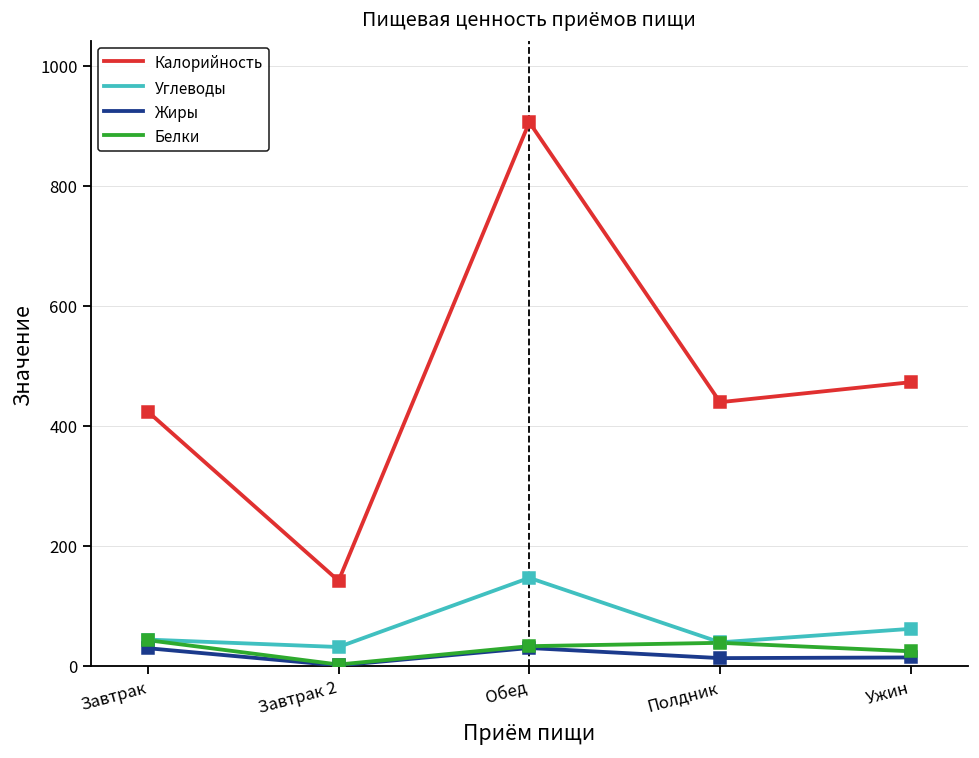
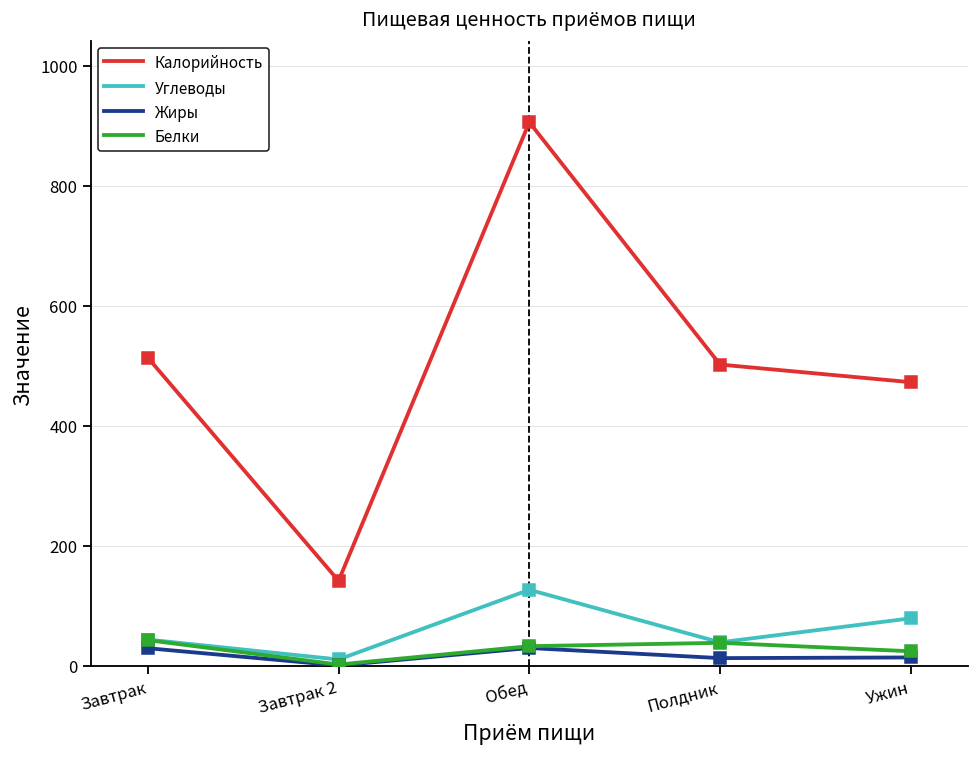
  {
    "Калорийность": {
-     "Завтрак": 420,
+     "Завтрак": 510,
      "Завтрак 2": 140,
      "Обед": 910,
-     "Полдник": 440,
+     "Полдник": 500,
      "Ужин": 470
    },
    "Углеводы": {
-     "Завтрак 2": 30,
-     "Обед": 150,
-     "Ужин": 60
+     "Завтрак 2": 10,
+     "Обед": 130,
+     "Ужин": 80
    },
    "Жиры": {
      "Завтрак": 30,
      "Полдник": 10,
      "Ужин": 10
    },
    "Белки": {
      "Ужин": 20
    }
  }
